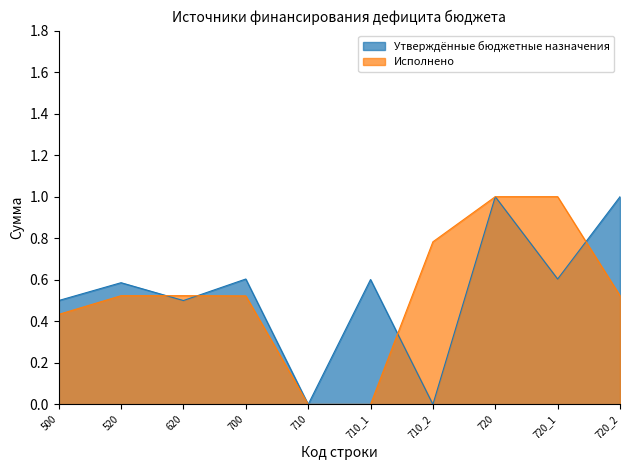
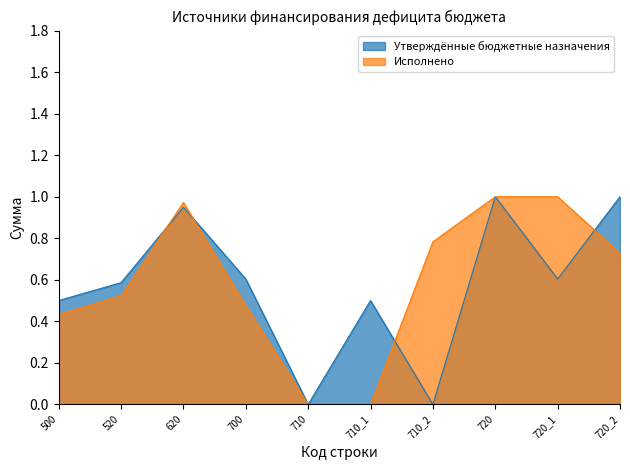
  {
    "Утверждённые бюджетные назначения": {
      "500": 0.50,
      "520": 0.59,
-     "620": 0.50,
+     "620": 0.95,
      "700": 0.60,
-     "710_1": 0.60,
+     "710_1": 0.50,
      "710_2": 0.00,
      "720_1": 0.60,
      "720_2": 1.00
    },
    "Исполнено": {
      "500": 0.43,
      "520": 0.52,
-     "620": 0.52,
-     "700": 0.52,
+     "620": 0.97,
+     "700": 0.48,
      "710_1": 0.00,
      "710_2": 0.78,
      "720_1": 1.00,
-     "720_2": 0.52
+     "720_2": 0.73
    }
  }
